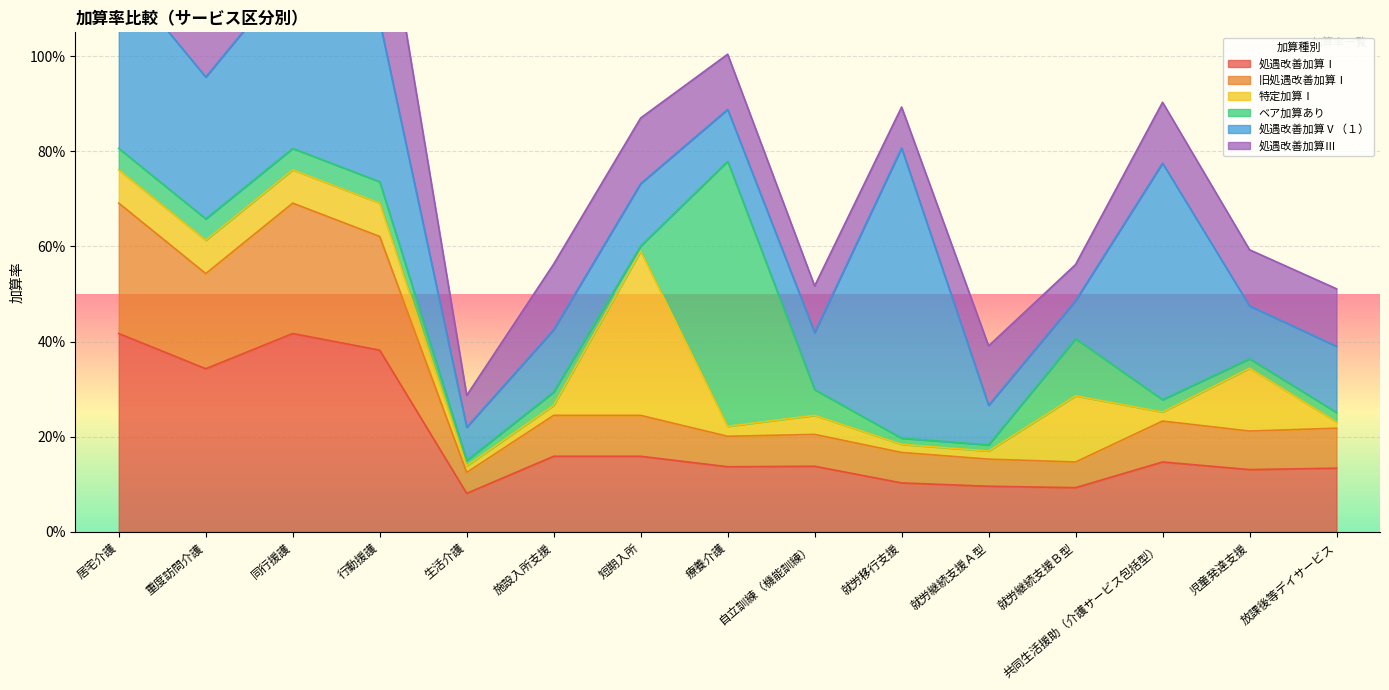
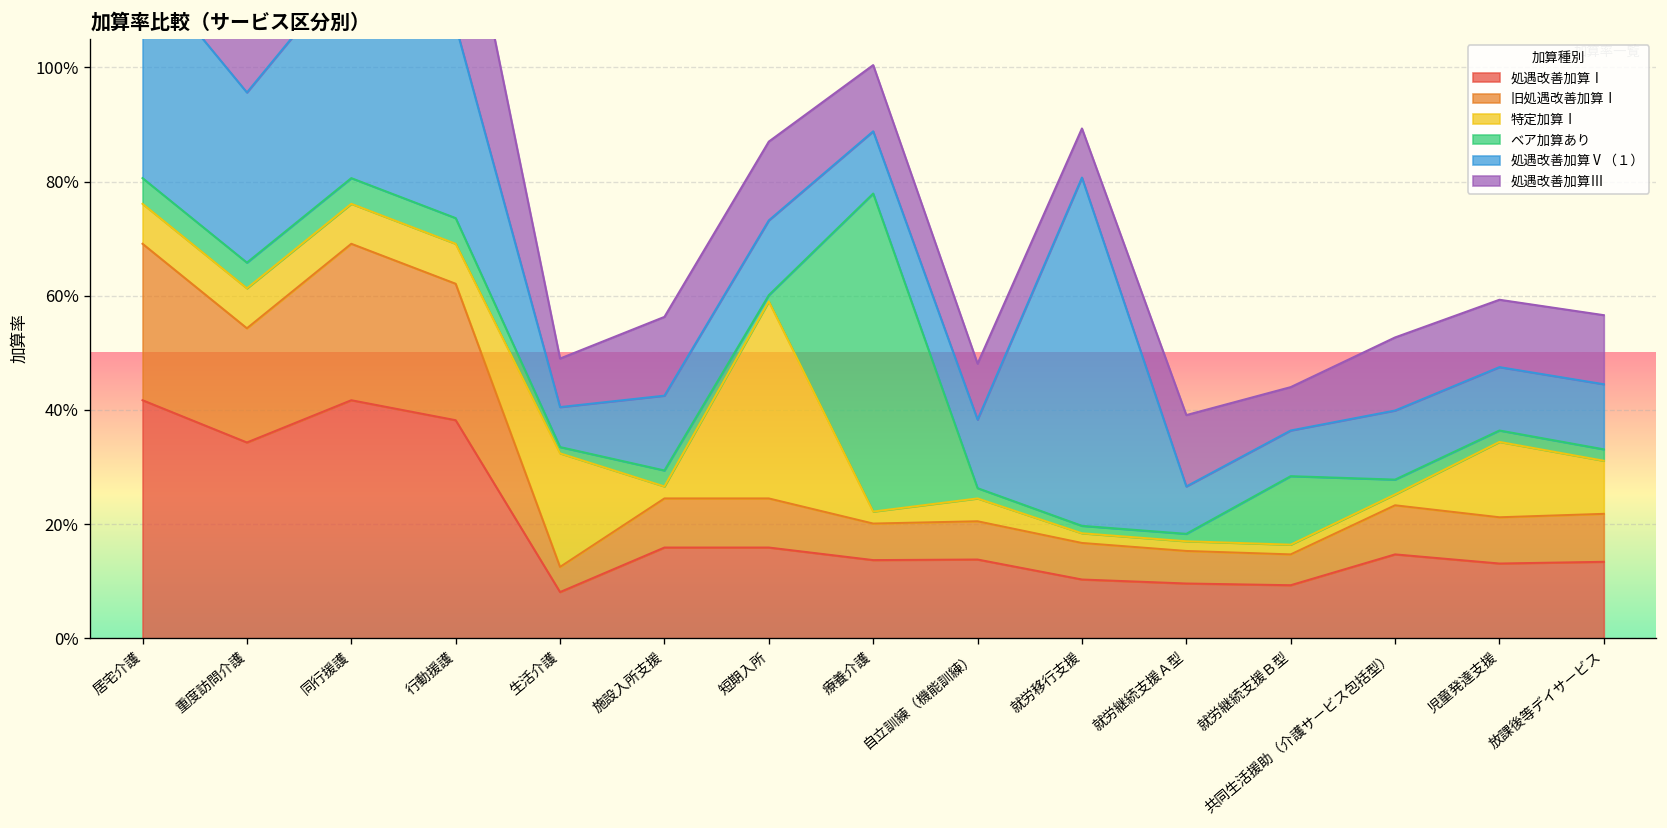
  {
    "特定加算Ⅰ": {
      "居宅介護": "7%",
      "重度訪問介護": "7%",
      "同行援護": "7%",
      "行動援護": "7%",
-     "生活介護": "1%",
+     "生活介護": "20%",
      "施設入所支援": "2%",
      "短期入所": "35%",
      "療養介護": "2%",
      "自立訓練（機能訓練）": "4%",
      "就労移行支援": "2%",
      "就労継続支援Ａ型": "2%",
-     "就労継続支援Ｂ型": "14%",
+     "就労継続支援Ｂ型": "2%",
      "共同生活援助（介護サービス包括型）": "2%",
      "児童発達支援": "13%",
-     "放課後等デイサービス": "1%"
+     "放課後等デイサービス": "9%"
    },
    "ベア加算あり": {
      "居宅介護": "5%",
      "重度訪問介護": "5%",
      "同行援護": "5%",
      "行動援護": "5%",
      "生活介護": "1%",
      "施設入所支援": "3%",
      "短期入所": "1%",
      "療養介護": "56%",
-     "自立訓練（機能訓練）": "5%",
+     "自立訓練（機能訓練）": "2%",
      "就労移行支援": "1%",
      "就労継続支援Ａ型": "1%",
      "就労継続支援Ｂ型": "12%",
      "共同生活援助（介護サービス包括型）": "3%",
      "児童発達支援": "2%",
      "放課後等デイサービス": "2%"
    },
    "処遇改善加算Ⅴ（１）": {
      "重度訪問介護": "30%",
      "生活介護": "7%",
      "施設入所支援": "13%",
      "短期入所": "13%",
      "療養介護": "11%",
      "自立訓練（機能訓練）": "12%",
      "就労移行支援": "61%",
      "就労継続支援Ａ型": "8%",
      "就労継続支援Ｂ型": "8%",
-     "共同生活援助（介護サービス包括型）": "50%",
+     "共同生活援助（介護サービス包括型）": "12%",
      "児童発達支援": "11%",
-     "放課後等デイサービス": "14%"
+     "放課後等デイサービス": "11%"
    },
    "処遇改善加算Ⅲ": {
-     "生活介護": "7%",
+     "生活介護": "9%",
      "施設入所支援": "14%",
      "短期入所": "14%",
      "療養介護": "12%",
      "自立訓練（機能訓練）": "10%",
      "就労移行支援": "9%",
      "就労継続支援Ａ型": "13%",
      "就労継続支援Ｂ型": "8%",
      "共同生活援助（介護サービス包括型）": "13%",
      "児童発達支援": "12%",
      "放課後等デイサービス": "12%"
    }
  }
